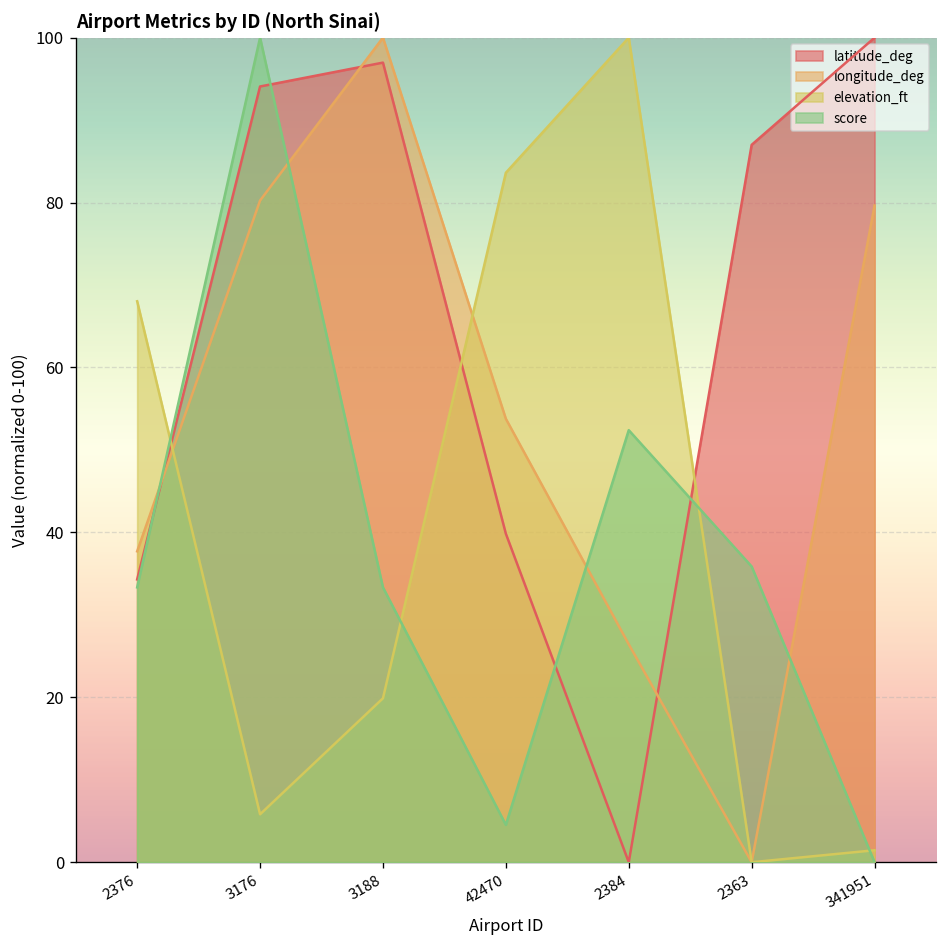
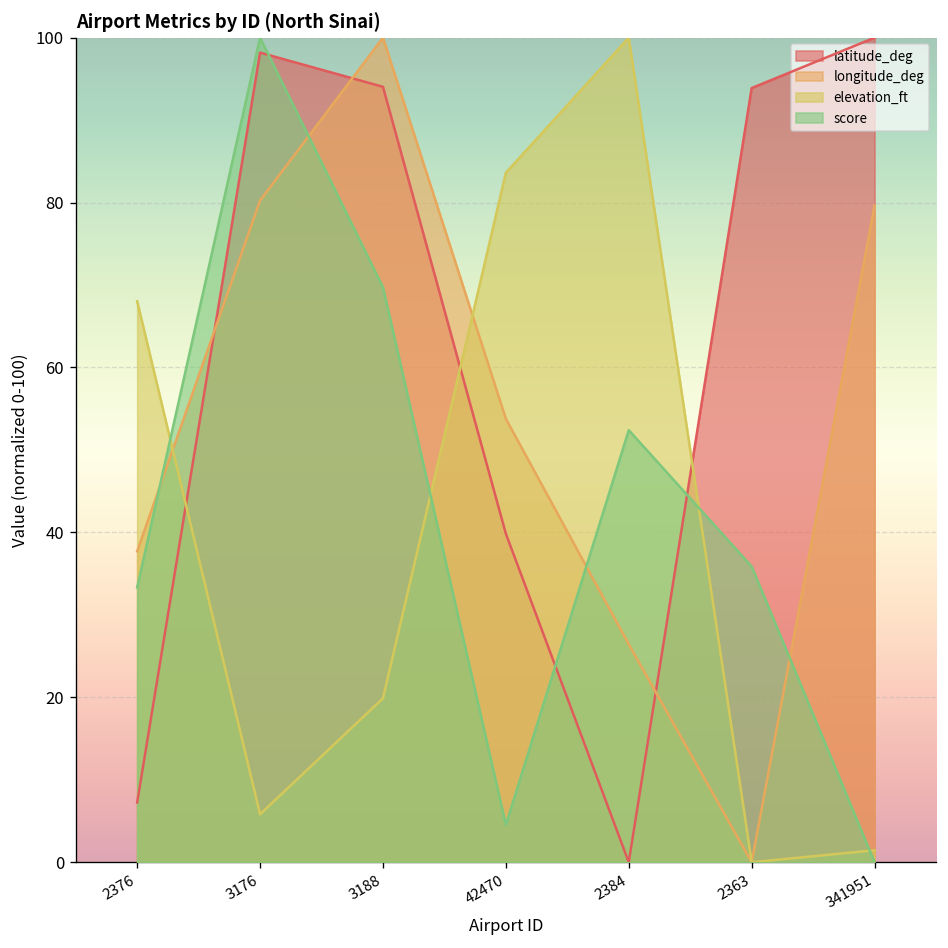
  {
    "latitude_deg": {
-     "2376": 34,
-     "3176": 94,
-     "3188": 97,
+     "2376": 7,
+     "3176": 98,
+     "3188": 94,
      "42470": 40,
      "2384": 0,
-     "2363": 87,
+     "2363": 94,
      "341951": 100
    },
    "score": {
      "2376": 33,
      "3176": 100,
-     "3188": 33,
+     "3188": 70,
      "42470": 5,
      "2384": 52,
      "2363": 36,
      "341951": 0
    }
  }
